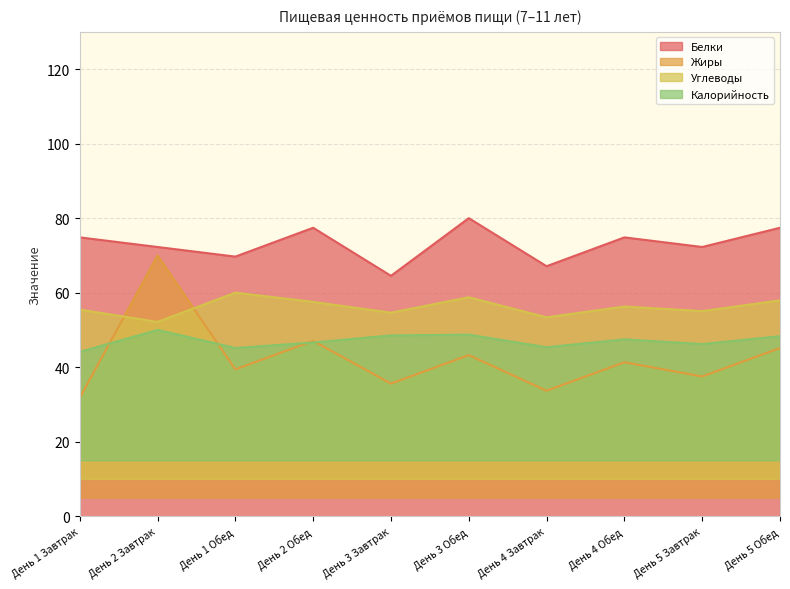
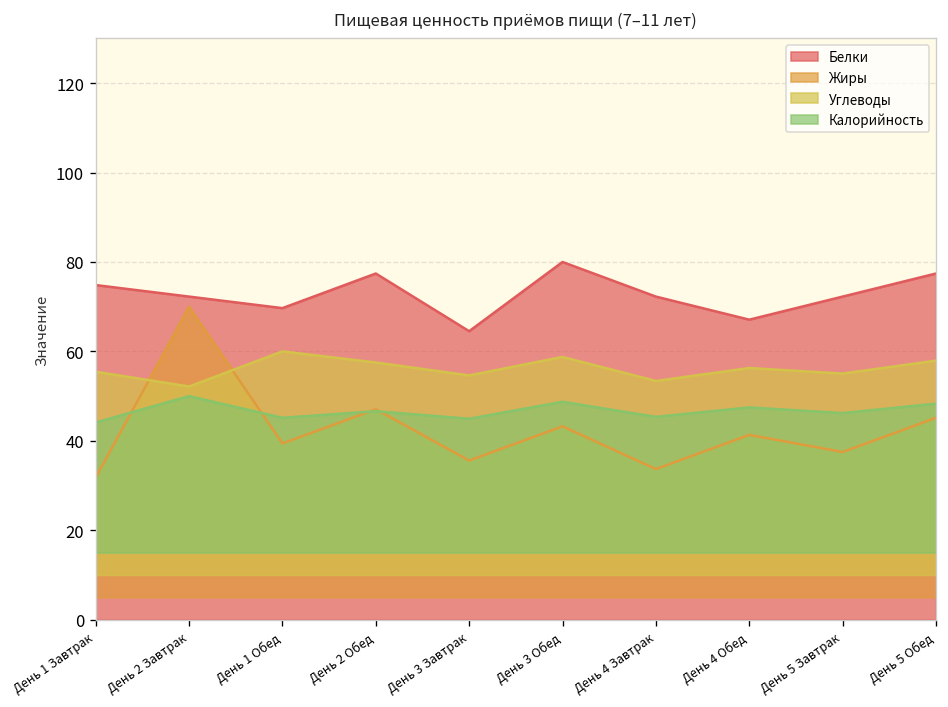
  {
    "Белки": {
      "День 1 Завтрак": 75,
      "День 2 Завтрак": 72,
      "День 1 Обед": 70,
      "День 2 Обед": 77,
      "День 3 Завтрак": 65,
      "День 3 Обед": 80,
-     "День 4 Завтрак": 67,
-     "День 4 Обед": 75,
+     "День 4 Завтрак": 72,
+     "День 4 Обед": 67,
      "День 5 Завтрак": 72,
      "День 5 Обед": 77
    },
    "Калорийность": {
      "День 1 Завтрак": 44,
      "День 2 Завтрак": 50,
      "День 1 Обед": 45,
-     "День 3 Завтрак": 49,
+     "День 3 Завтрак": 45,
      "День 3 Обед": 49,
      "День 4 Завтрак": 45,
      "День 4 Обед": 47,
      "День 5 Завтрак": 46,
      "День 5 Обед": 48
    }
  }
